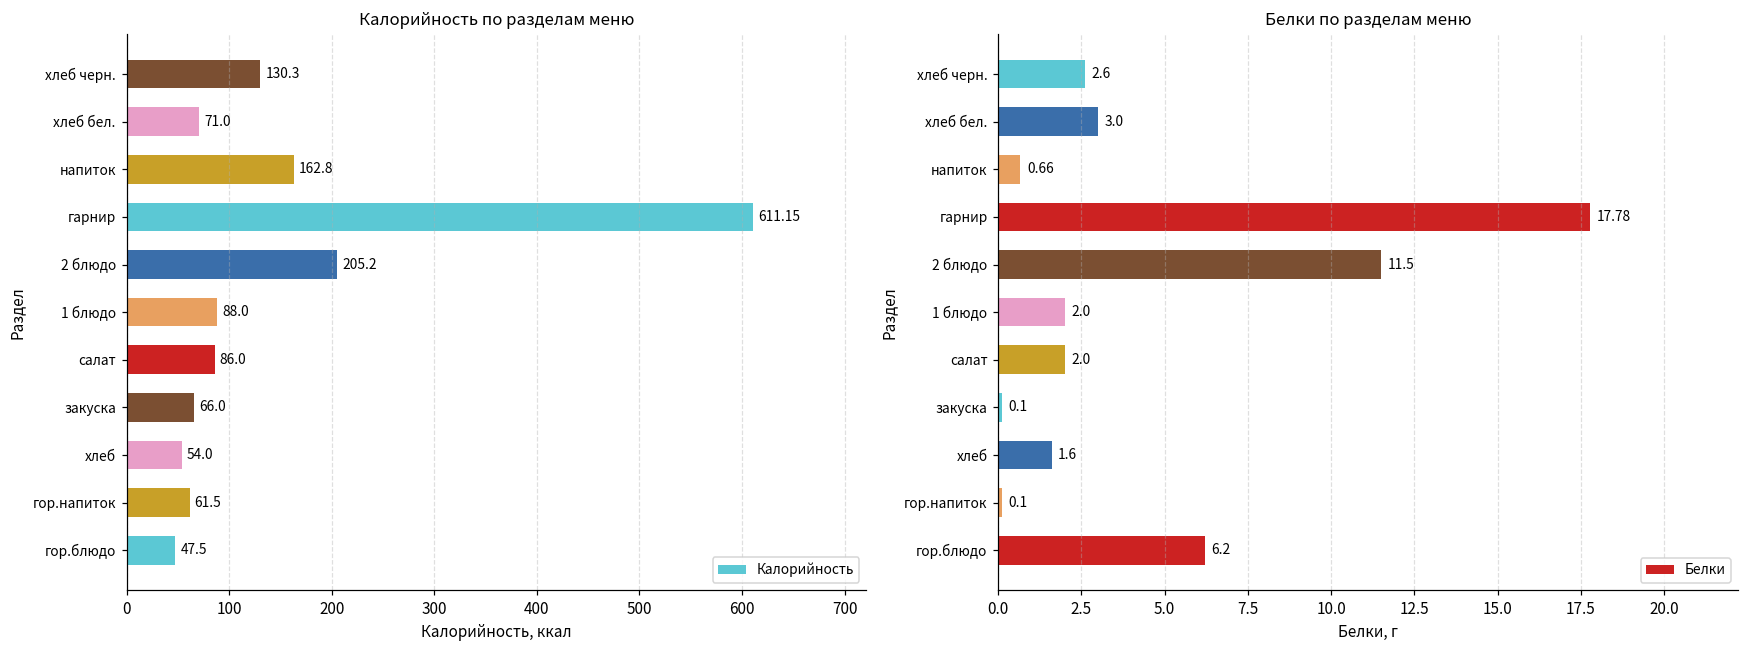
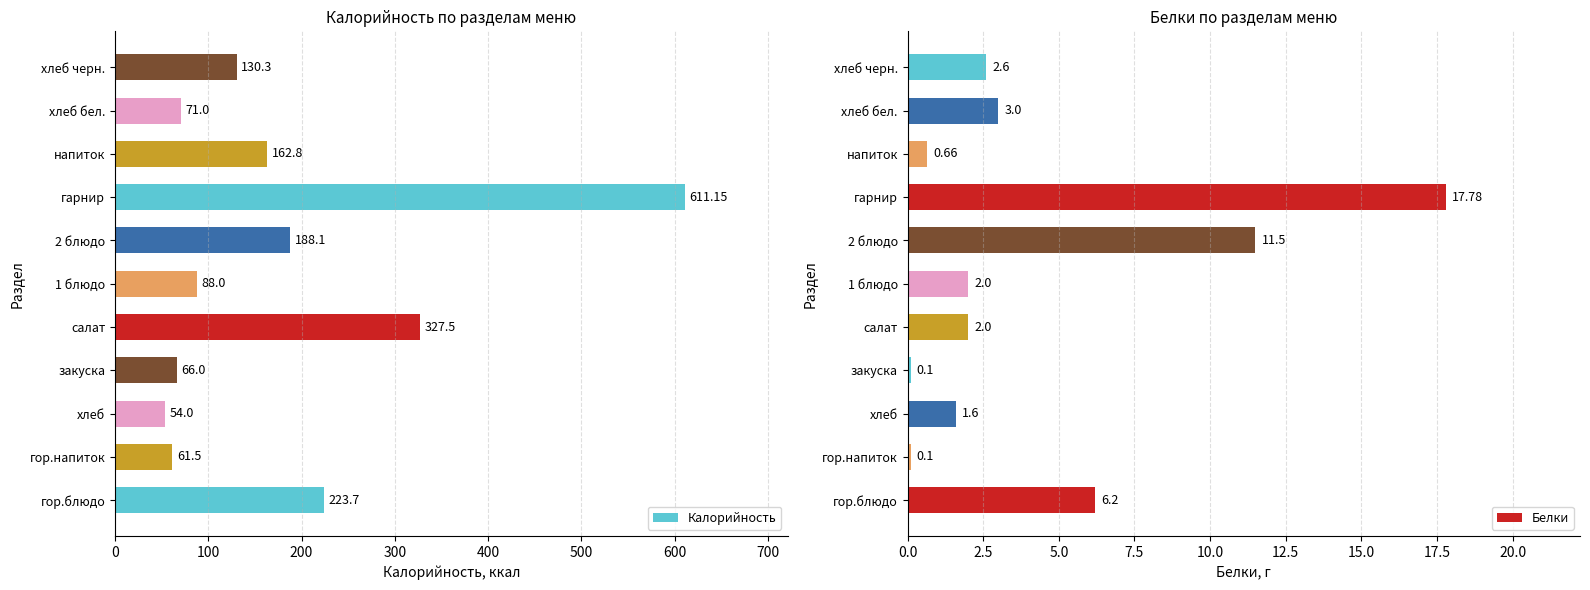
  {
    "Калорийность по разделам меню": {
      "хлеб черн.": 130.3,
      "хлеб бел.": 71.0,
      "напиток": 162.8,
      "гарнир": 611.15,
-     "2 блюдо": 205.2,
+     "2 блюдо": 188.1,
      "1 блюдо": 88.0,
-     "салат": 86.0,
+     "салат": 327.5,
      "закуска": 66.0,
      "хлеб": 54.0,
      "гор.напиток": 61.5,
-     "гор.блюдо": 47.5
+     "гор.блюдо": 223.7
    },
    "Белки по разделам меню": {
      "хлеб черн.": 2.6,
      "хлеб бел.": 3.0,
      "напиток": 0.66,
      "гарнир": 17.78,
      "2 блюдо": 11.5,
      "1 блюдо": 2.0,
      "салат": 2.0,
      "закуска": 0.1,
      "хлеб": 1.6,
      "гор.напиток": 0.1,
      "гор.блюдо": 6.2
    }
  }
